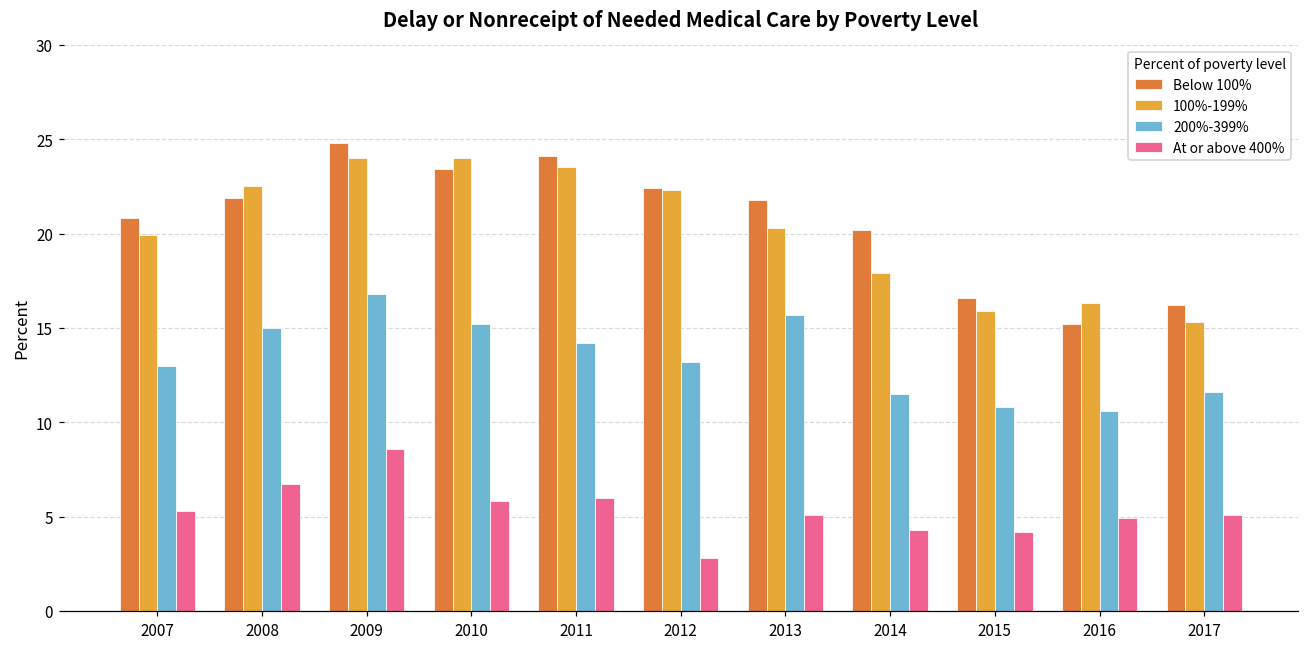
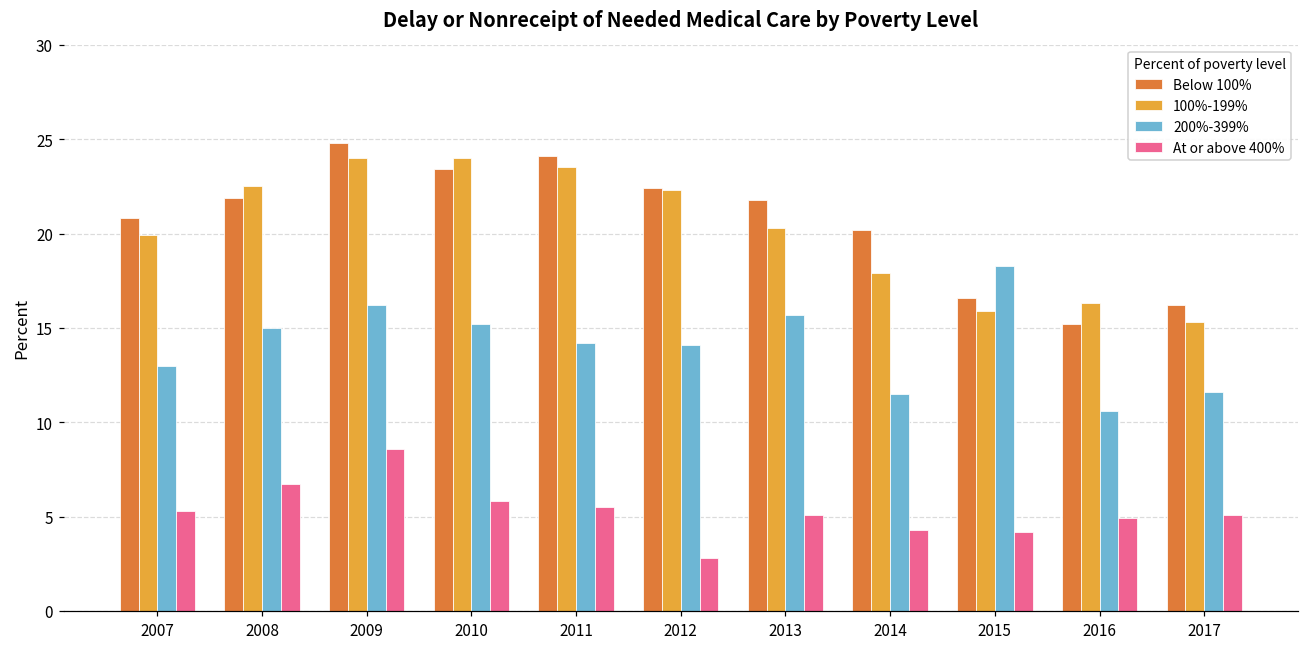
  {
    "200%-399%": {
      "2007": 13.0,
      "2008": 15.0,
-     "2009": 16.8,
+     "2009": 16.2,
      "2010": 15.2,
      "2011": 14.2,
-     "2012": 13.2,
+     "2012": 14.1,
      "2013": 15.7,
      "2014": 11.5,
-     "2015": 10.8,
+     "2015": 18.3,
      "2016": 10.6,
      "2017": 11.6
    },
    "At or above 400%": {
      "2007": 5.3,
      "2008": 6.7,
      "2009": 8.6,
      "2010": 5.8,
-     "2011": 6.0,
+     "2011": 5.5,
      "2012": 2.8,
      "2013": 5.1,
      "2014": 4.3,
      "2015": 4.2,
      "2016": 4.9,
      "2017": 5.1
    }
  }
